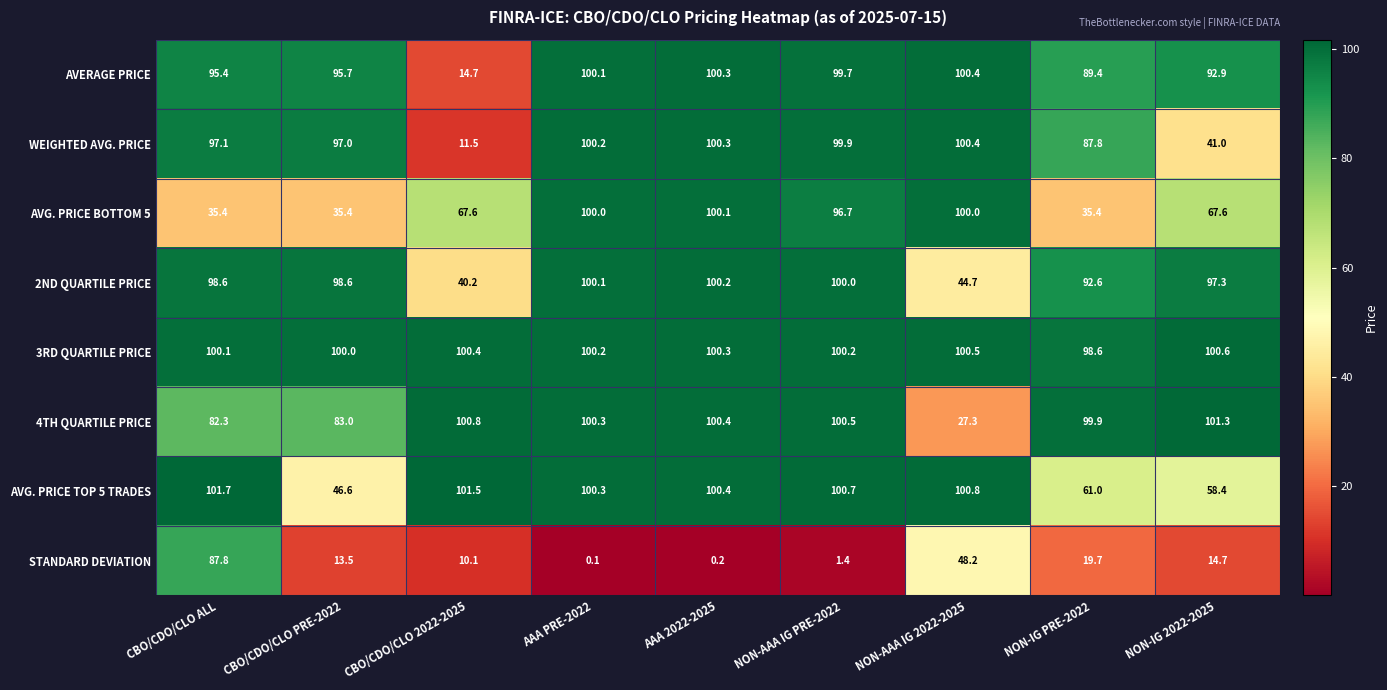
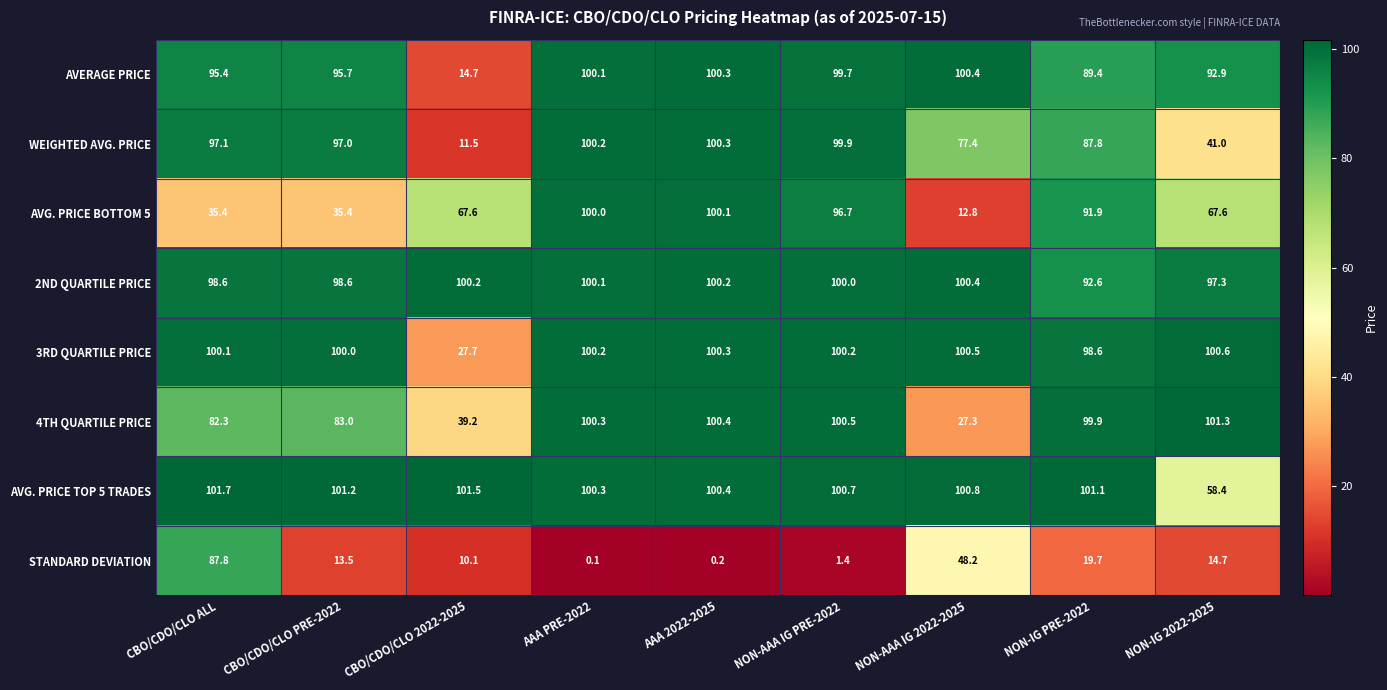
  {
    "AVERAGE PRICE": {
      "CBO/CDO/CLO ALL": 95.4,
      "CBO/CDO/CLO PRE-2022": 95.7,
      "CBO/CDO/CLO 2022-2025": 14.7,
      "AAA PRE-2022": 100.1,
      "AAA 2022-2025": 100.3,
      "NON-AAA IG PRE-2022": 99.7,
      "NON-AAA IG 2022-2025": 100.4,
      "NON-IG PRE-2022": 89.4,
      "NON-IG 2022-2025": 92.9
    },
    "WEIGHTED AVG. PRICE": {
      "CBO/CDO/CLO ALL": 97.1,
      "CBO/CDO/CLO PRE-2022": 97.0,
      "CBO/CDO/CLO 2022-2025": 11.5,
      "AAA PRE-2022": 100.2,
      "AAA 2022-2025": 100.3,
      "NON-AAA IG PRE-2022": 99.9,
-     "NON-AAA IG 2022-2025": 100.4,
+     "NON-AAA IG 2022-2025": 77.4,
      "NON-IG PRE-2022": 87.8,
      "NON-IG 2022-2025": 41.0
    },
    "AVG. PRICE BOTTOM 5": {
      "CBO/CDO/CLO ALL": 35.4,
      "CBO/CDO/CLO PRE-2022": 35.4,
      "CBO/CDO/CLO 2022-2025": 67.6,
      "AAA PRE-2022": 100.0,
      "AAA 2022-2025": 100.1,
      "NON-AAA IG PRE-2022": 96.7,
-     "NON-AAA IG 2022-2025": 100.0,
-     "NON-IG PRE-2022": 35.4,
+     "NON-AAA IG 2022-2025": 12.8,
+     "NON-IG PRE-2022": 91.9,
      "NON-IG 2022-2025": 67.6
    },
    "2ND QUARTILE PRICE": {
      "CBO/CDO/CLO ALL": 98.6,
      "CBO/CDO/CLO PRE-2022": 98.6,
-     "CBO/CDO/CLO 2022-2025": 40.2,
+     "CBO/CDO/CLO 2022-2025": 100.2,
      "AAA PRE-2022": 100.1,
      "AAA 2022-2025": 100.2,
      "NON-AAA IG PRE-2022": 100.0,
-     "NON-AAA IG 2022-2025": 44.7,
+     "NON-AAA IG 2022-2025": 100.4,
      "NON-IG PRE-2022": 92.6,
      "NON-IG 2022-2025": 97.3
    },
    "3RD QUARTILE PRICE": {
      "CBO/CDO/CLO ALL": 100.1,
      "CBO/CDO/CLO PRE-2022": 100.0,
-     "CBO/CDO/CLO 2022-2025": 100.4,
+     "CBO/CDO/CLO 2022-2025": 27.7,
      "AAA PRE-2022": 100.2,
      "AAA 2022-2025": 100.3,
      "NON-AAA IG PRE-2022": 100.2,
      "NON-AAA IG 2022-2025": 100.5,
      "NON-IG PRE-2022": 98.6,
      "NON-IG 2022-2025": 100.6
    },
    "4TH QUARTILE PRICE": {
      "CBO/CDO/CLO ALL": 82.3,
      "CBO/CDO/CLO PRE-2022": 83.0,
-     "CBO/CDO/CLO 2022-2025": 100.8,
+     "CBO/CDO/CLO 2022-2025": 39.2,
      "AAA PRE-2022": 100.3,
      "AAA 2022-2025": 100.4,
      "NON-AAA IG PRE-2022": 100.5,
      "NON-AAA IG 2022-2025": 27.3,
      "NON-IG PRE-2022": 99.9,
      "NON-IG 2022-2025": 101.3
    },
    "AVG. PRICE TOP 5 TRADES": {
      "CBO/CDO/CLO ALL": 101.7,
-     "CBO/CDO/CLO PRE-2022": 46.6,
+     "CBO/CDO/CLO PRE-2022": 101.2,
      "CBO/CDO/CLO 2022-2025": 101.5,
      "AAA PRE-2022": 100.3,
      "AAA 2022-2025": 100.4,
      "NON-AAA IG PRE-2022": 100.7,
      "NON-AAA IG 2022-2025": 100.8,
-     "NON-IG PRE-2022": 61.0,
+     "NON-IG PRE-2022": 101.1,
      "NON-IG 2022-2025": 58.4
    },
    "STANDARD DEVIATION": {
      "CBO/CDO/CLO ALL": 87.8,
      "CBO/CDO/CLO PRE-2022": 13.5,
      "CBO/CDO/CLO 2022-2025": 10.1,
      "AAA PRE-2022": 0.1,
      "AAA 2022-2025": 0.2,
      "NON-AAA IG PRE-2022": 1.4,
      "NON-AAA IG 2022-2025": 48.2,
      "NON-IG PRE-2022": 19.7,
      "NON-IG 2022-2025": 14.7
    }
  }
